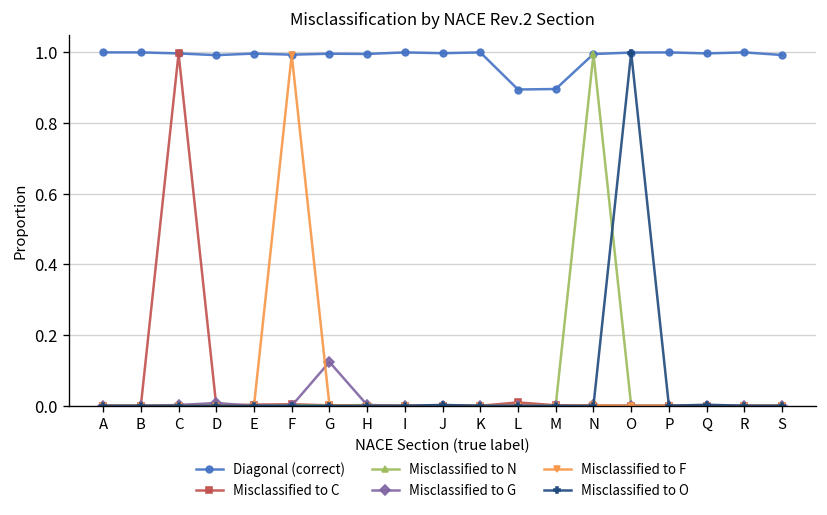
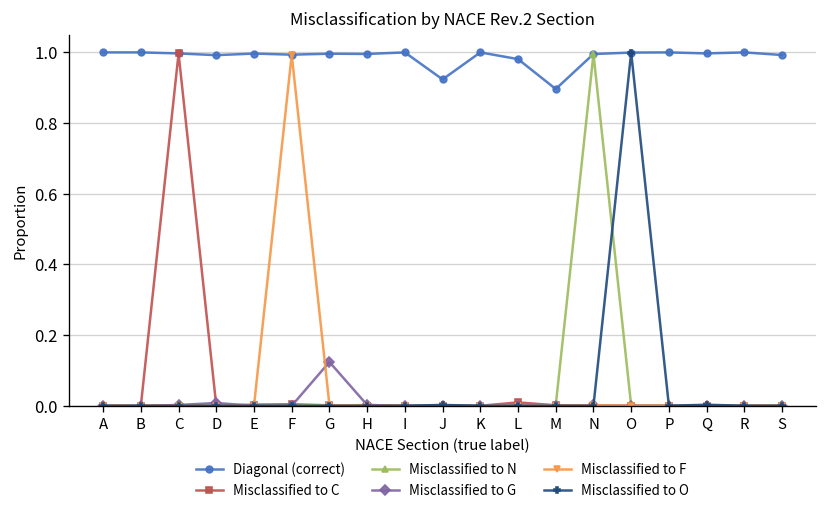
  {
    "Diagonal (correct)": {
      "A": 1.00,
      "B": 1.00,
      "D": 0.99,
      "E": 1.00,
      "G": 1.00,
      "H": 1.00,
      "I": 1.00,
-     "J": 1.00,
+     "J": 0.92,
      "K": 1.00,
-     "L": 0.90,
+     "L": 0.98,
      "M": 0.90,
      "P": 1.00,
      "Q": 1.00,
      "R": 1.00,
      "S": 0.99
    },
    "Misclassified to C": {
      "L": 0.01
    },
    "Misclassified to G": {
      "G": 0.12
    }
  }
